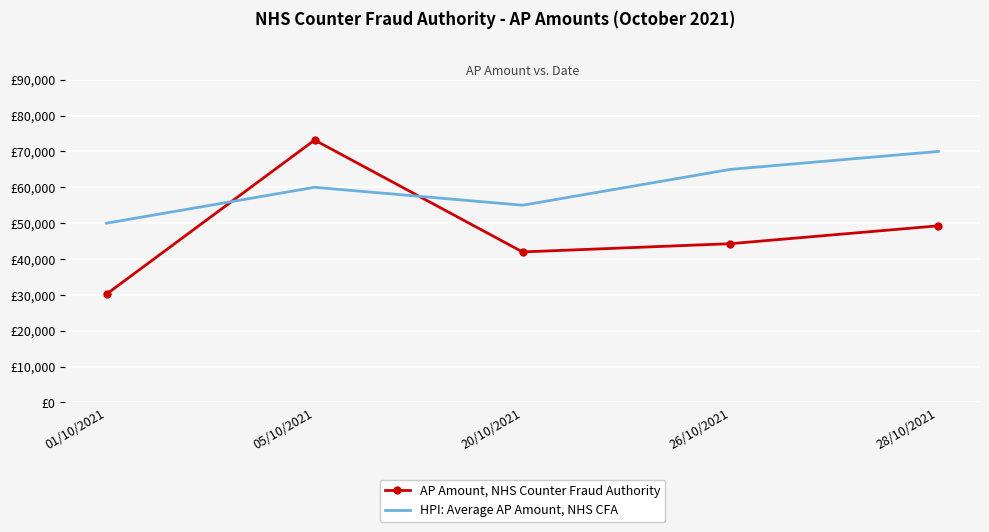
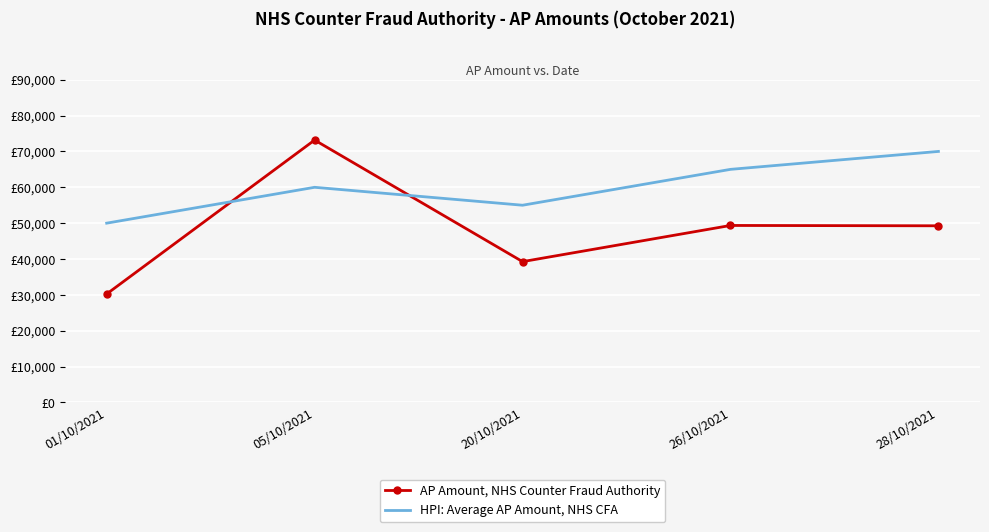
  {
    "AP Amount, NHS Counter Fraud Authority": {
      "01/10/2021": "£30,000",
      "05/10/2021": "£73,000",
-     "20/10/2021": "£42,000",
-     "26/10/2021": "£44,000",
+     "20/10/2021": "£39,000",
+     "26/10/2021": "£49,000",
      "28/10/2021": "£49,000"
    },
    "HPI: Average AP Amount, NHS CFA": {
      "01/10/2021": "£50,000",
      "05/10/2021": "£60,000",
      "20/10/2021": "£55,000",
      "26/10/2021": "£65,000",
      "28/10/2021": "£70,000"
    }
  }
